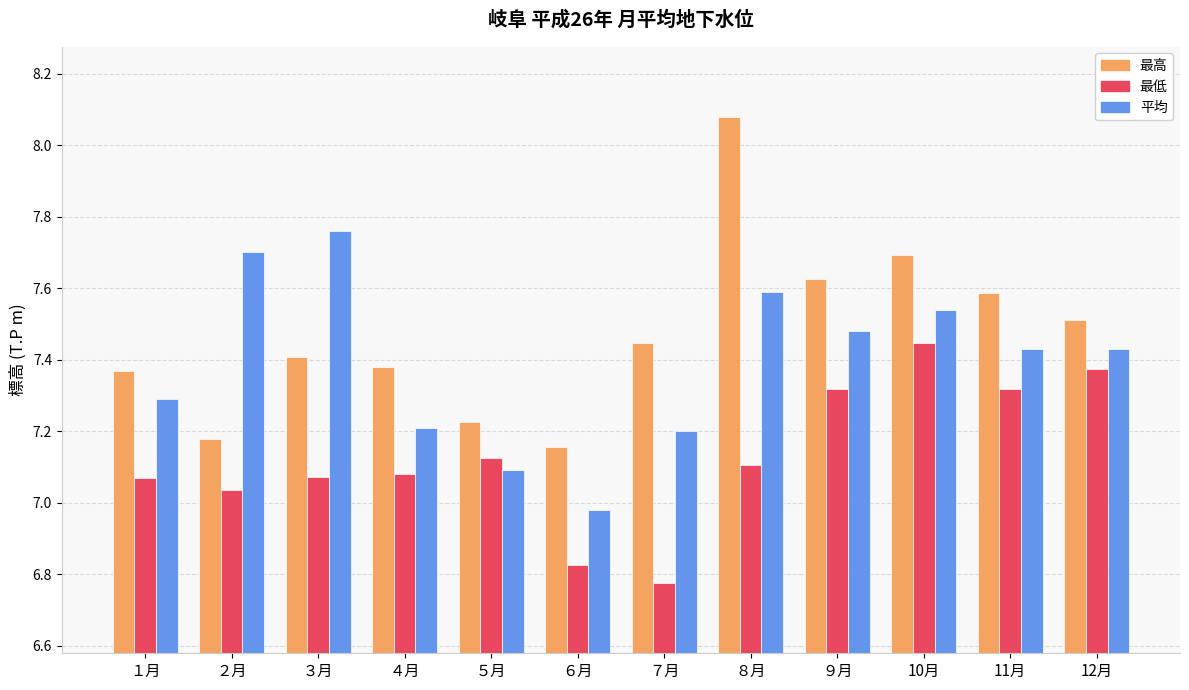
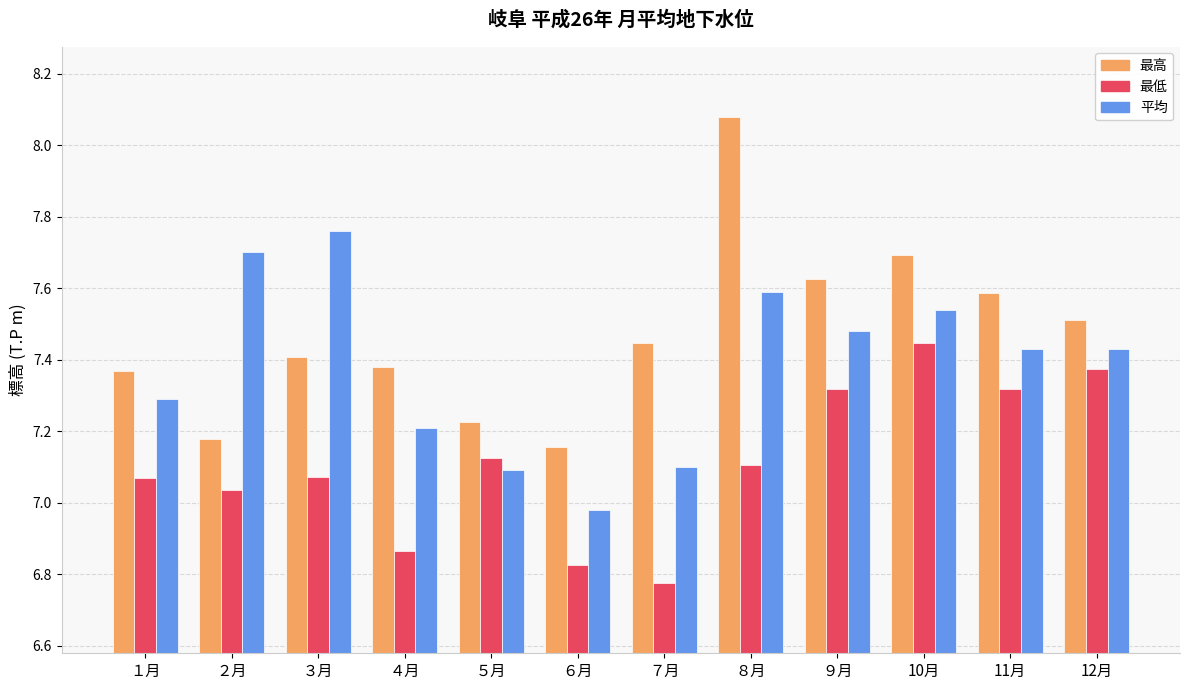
  {
    "最高": {
      "１月": 7.37,
      "２月": 7.18,
      "３月": 7.41,
      "４月": 7.38,
      "５月": 7.23,
      "６月": 7.16,
      "７月": 7.45,
      "８月": 8.08,
      "９月": 7.63,
      "10月": 7.69,
      "11月": 7.59,
      "12月": 7.51
    },
    "最低": {
      "１月": 7.07,
      "２月": 7.03,
      "３月": 7.07,
-     "４月": 7.08,
+     "４月": 6.86,
      "５月": 7.13,
      "６月": 6.83,
      "７月": 6.77,
      "８月": 7.10,
      "９月": 7.32,
      "10月": 7.45,
      "11月": 7.32,
      "12月": 7.37
    },
    "平均": {
      "１月": 7.29,
      "２月": 7.7,
      "３月": 7.76,
      "４月": 7.21,
      "５月": 7.09,
      "６月": 6.98,
-     "７月": 7.2,
+     "７月": 7.1,
      "８月": 7.59,
      "９月": 7.48,
      "10月": 7.54,
      "11月": 7.43,
      "12月": 7.43
    }
  }
